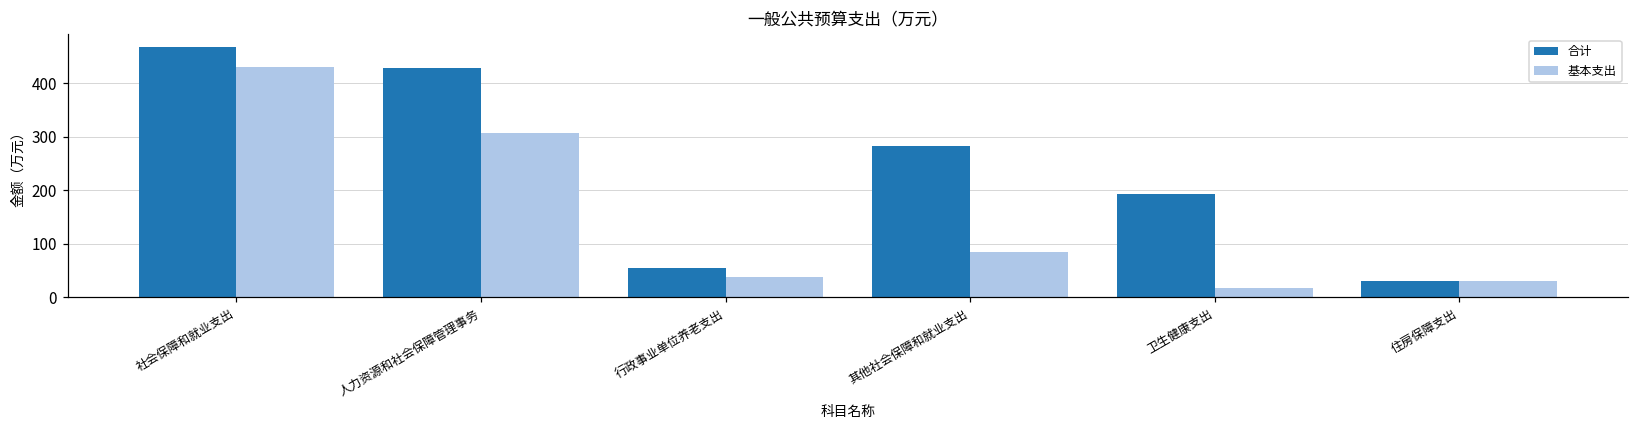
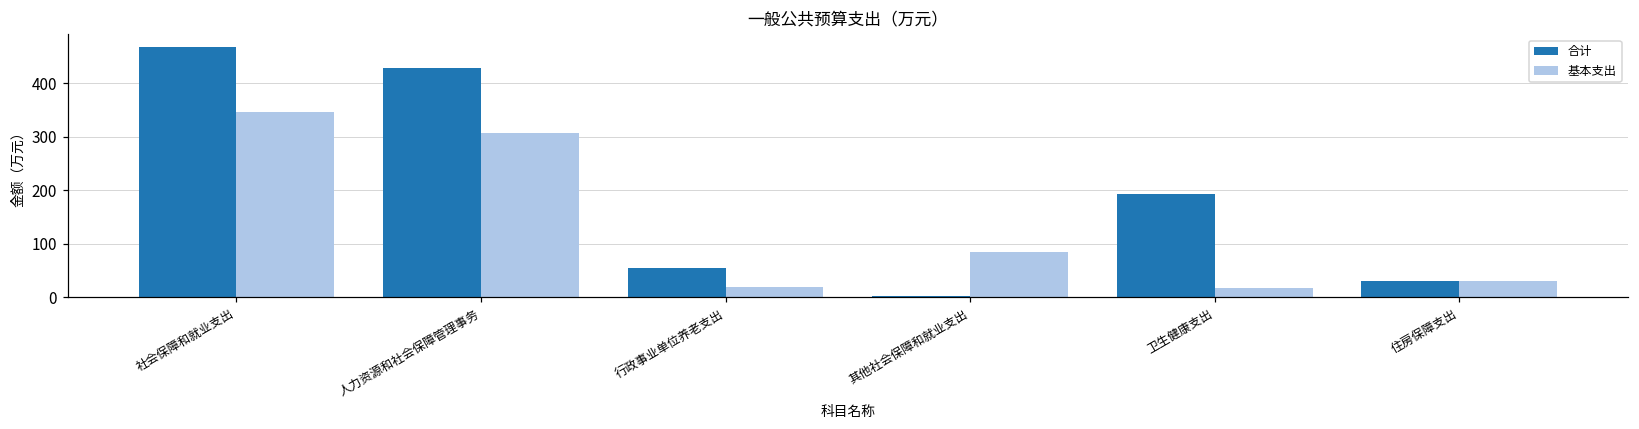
  {
    "合计": {
      "社会保障和就业支出": 470,
      "人力资源和社会保障管理事务": 430,
      "行政事业单位养老支出": 50,
-     "其他社会保障和就业支出": 280,
+     "其他社会保障和就业支出": 0,
      "卫生健康支出": 190,
      "住房保障支出": 30
    },
    "基本支出": {
-     "社会保障和就业支出": 430,
+     "社会保障和就业支出": 350,
      "人力资源和社会保障管理事务": 310,
-     "行政事业单位养老支出": 40,
+     "行政事业单位养老支出": 20,
      "其他社会保障和就业支出": 80,
      "卫生健康支出": 20,
      "住房保障支出": 30
    }
  }
